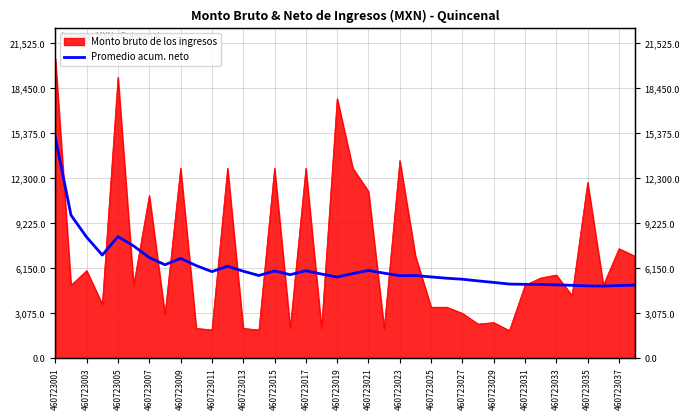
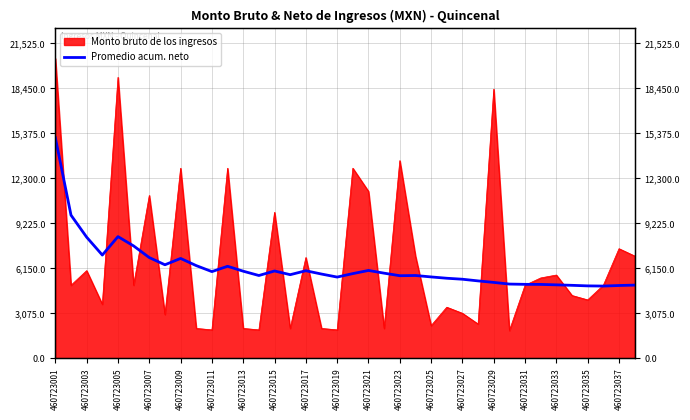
  {
    "Monto bruto de los ingresos": {
      "460723001": "20,500",
      "460723003": "6,000",
      "460723005": "19,200",
      "460723007": "11,100",
      "460723009": "13,000",
      "460723011": "2,000",
      "460723013": "2,100",
-     "460723015": "13,000",
-     "460723017": "13,000",
-     "460723019": "17,800",
+     "460723015": "10,000",
+     "460723017": "6,900",
+     "460723019": "2,000",
      "460723021": "11,400",
      "460723023": "13,500",
-     "460723025": "3,500",
+     "460723025": "2,200",
      "460723027": "3,100",
-     "460723029": "2,500",
+     "460723029": "18,400",
      "460723033": "5,700",
-     "460723035": "12,000",
+     "460723035": "4,000",
      "460723037": "7,500"
    },
    "Promedio acum. neto": {
      "460723001": "15,100",
      "460723003": "8,300",
      "460723005": "8,300",
      "460723007": "6,900",
      "460723009": "6,800",
      "460723011": "5,900",
      "460723013": "6,000",
      "460723015": "6,000",
      "460723017": "6,000",
      "460723019": "5,600",
      "460723021": "6,000",
      "460723023": "5,700",
      "460723025": "5,600",
      "460723027": "5,400",
      "460723029": "5,200",
      "460723033": "5,000",
      "460723035": "5,000",
      "460723037": "5,000"
    }
  }
